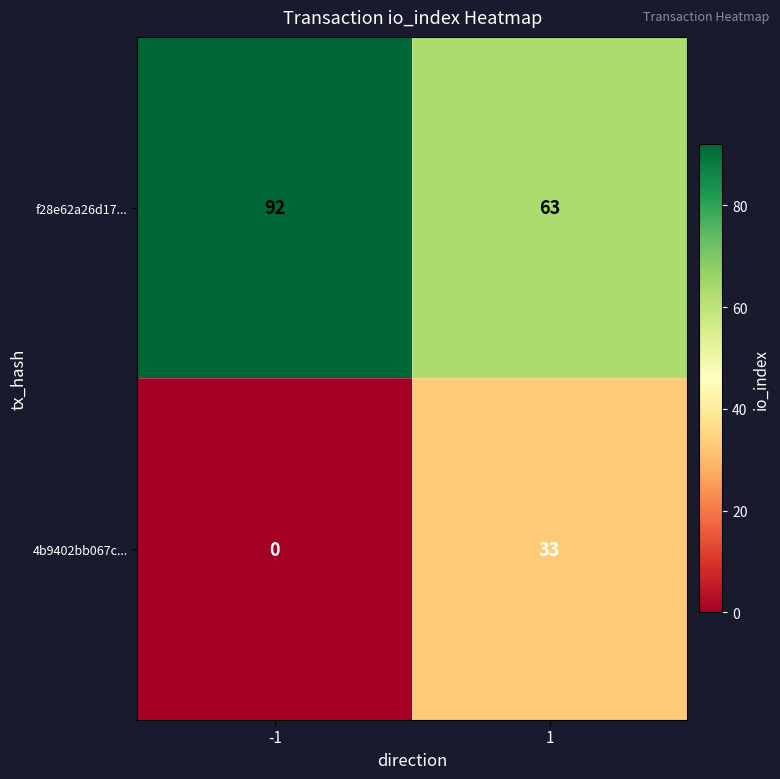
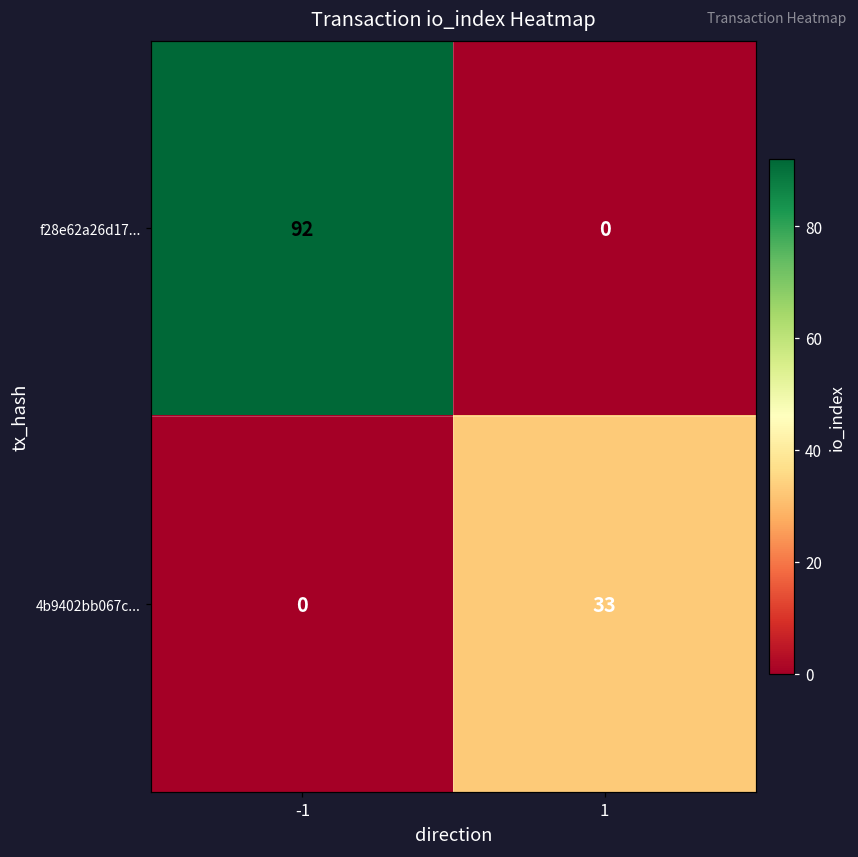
  {
    "f28e62a26d17...": {
      "-1": 92,
-     "1": 63
+     "1": 0
    },
    "4b9402bb067c...": {
      "-1": 0,
      "1": 33
    }
  }
